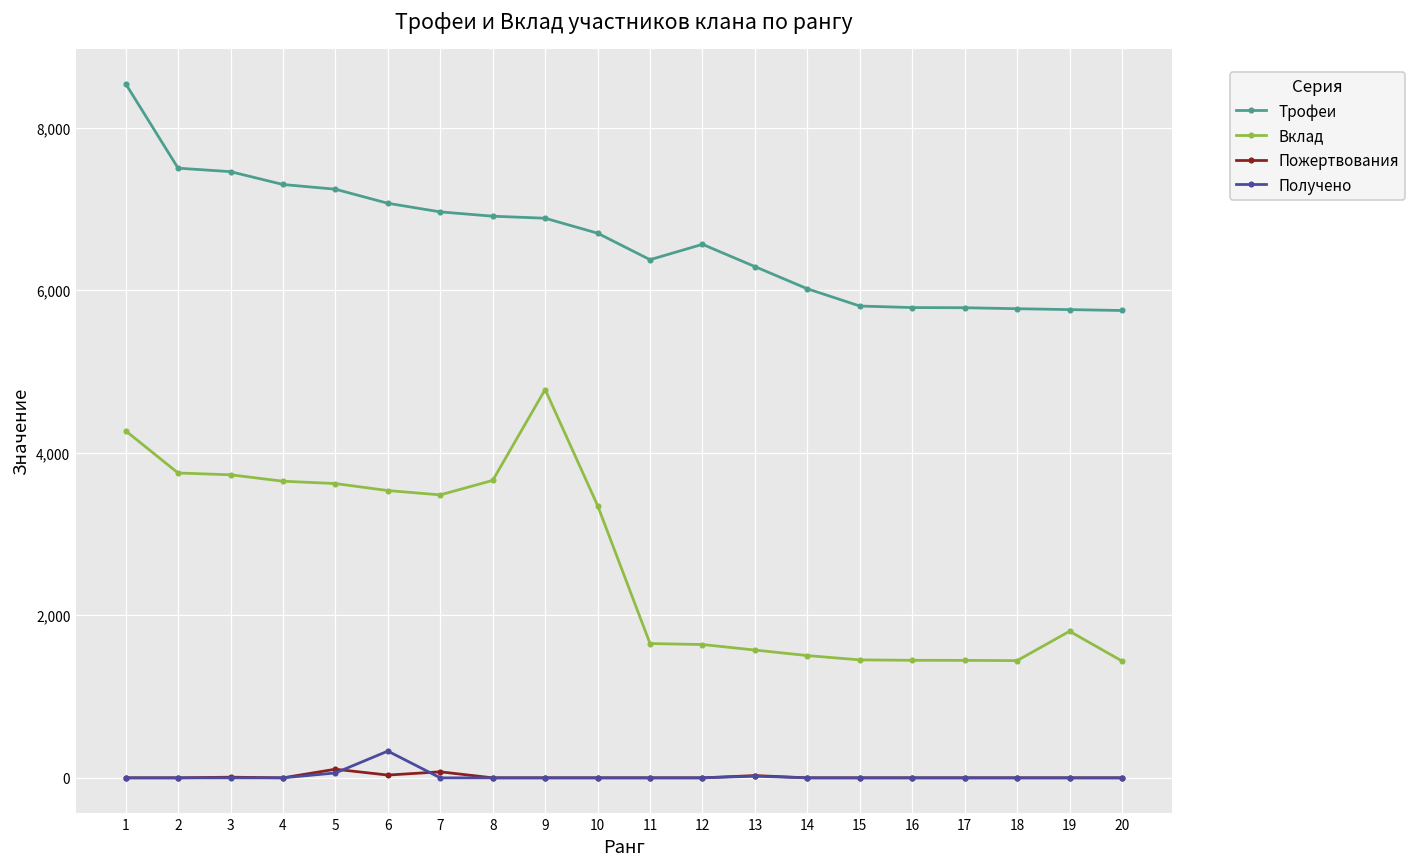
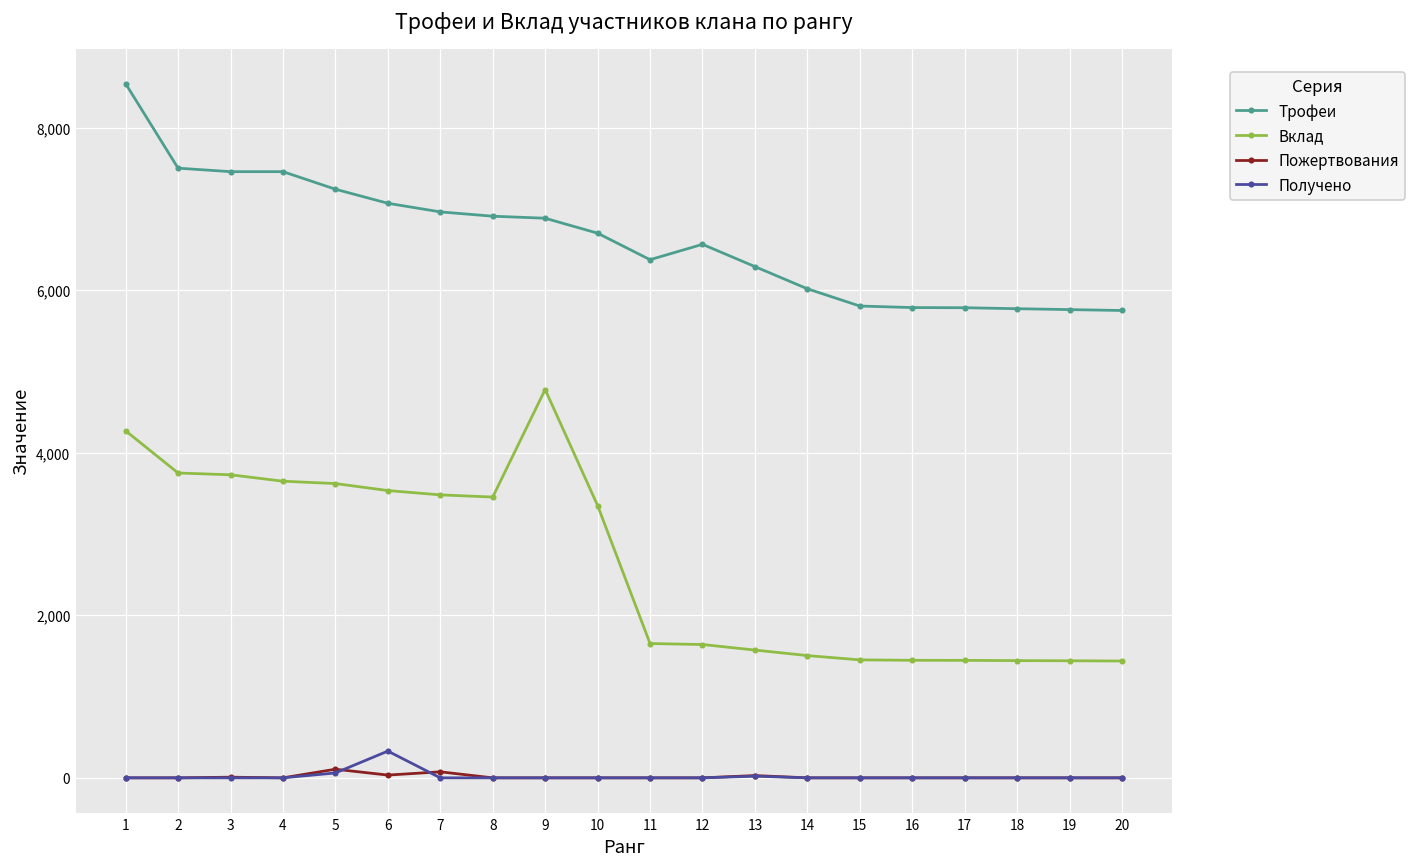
  {
    "Трофеи": {
      "1": "8,500",
      "2": "7,500",
      "3": "7,500",
-     "4": "7,300",
+     "4": "7,500",
      "5": "7,200",
      "6": "7,100",
      "7": "7,000",
      "8": "6,900",
      "9": "6,900",
      "10": "6,700",
      "11": "6,400",
      "12": "6,600",
      "13": "6,300",
      "14": "6,000",
      "15": "5,800",
      "16": "5,800",
      "17": "5,800",
      "18": "5,800",
      "19": "5,800",
      "20": "5,700"
    },
    "Вклад": {
      "1": "4,300",
      "2": "3,800",
      "3": "3,700",
      "4": "3,600",
      "5": "3,600",
      "6": "3,500",
      "7": "3,500",
-     "8": "3,700",
+     "8": "3,500",
      "9": "4,800",
      "10": "3,400",
      "11": "1,700",
      "12": "1,600",
      "13": "1,600",
      "14": "1,500",
      "15": "1,500",
      "16": "1,400",
      "17": "1,400",
      "18": "1,400",
-     "19": "1,800",
+     "19": "1,400",
      "20": "1,400"
    },
    "Пожертвования": {
      "5": "100",
      "6": "0",
      "7": "100"
    },
    "Получено": {
      "5": "100",
      "6": "300",
      "7": "0"
    }
  }
